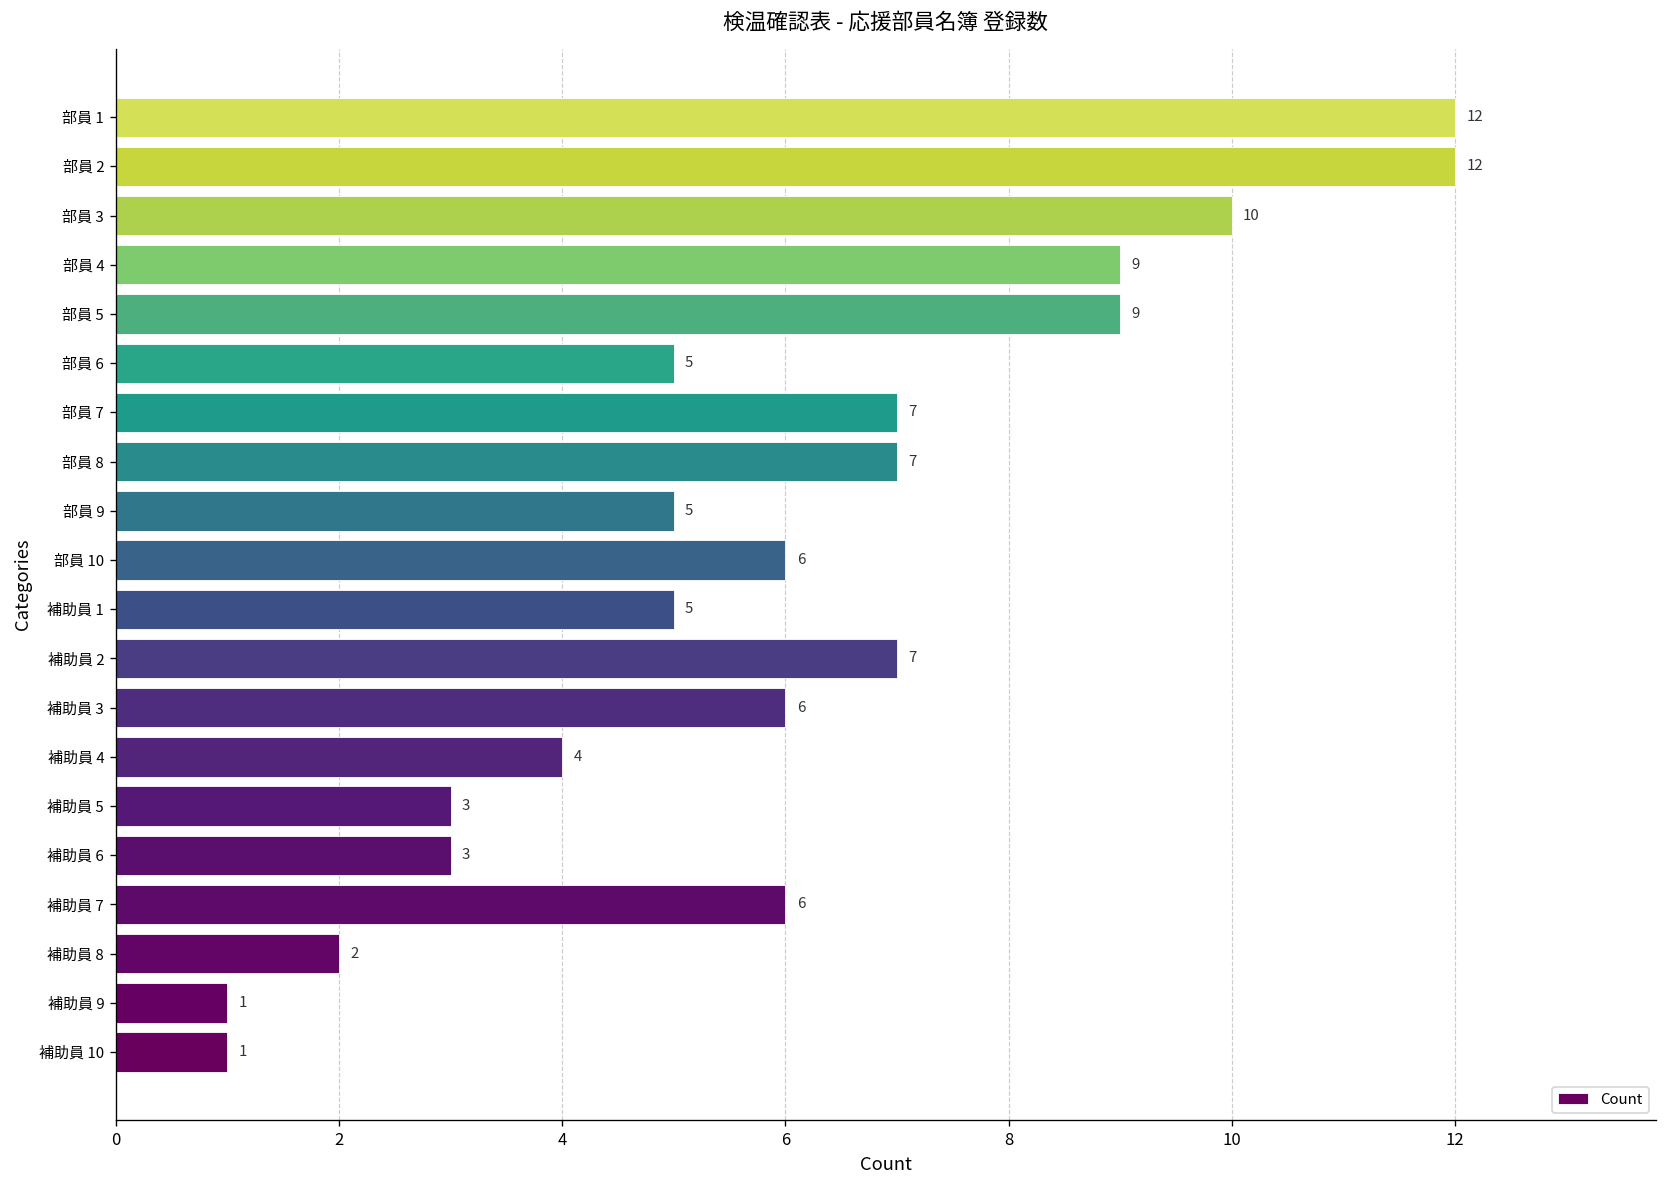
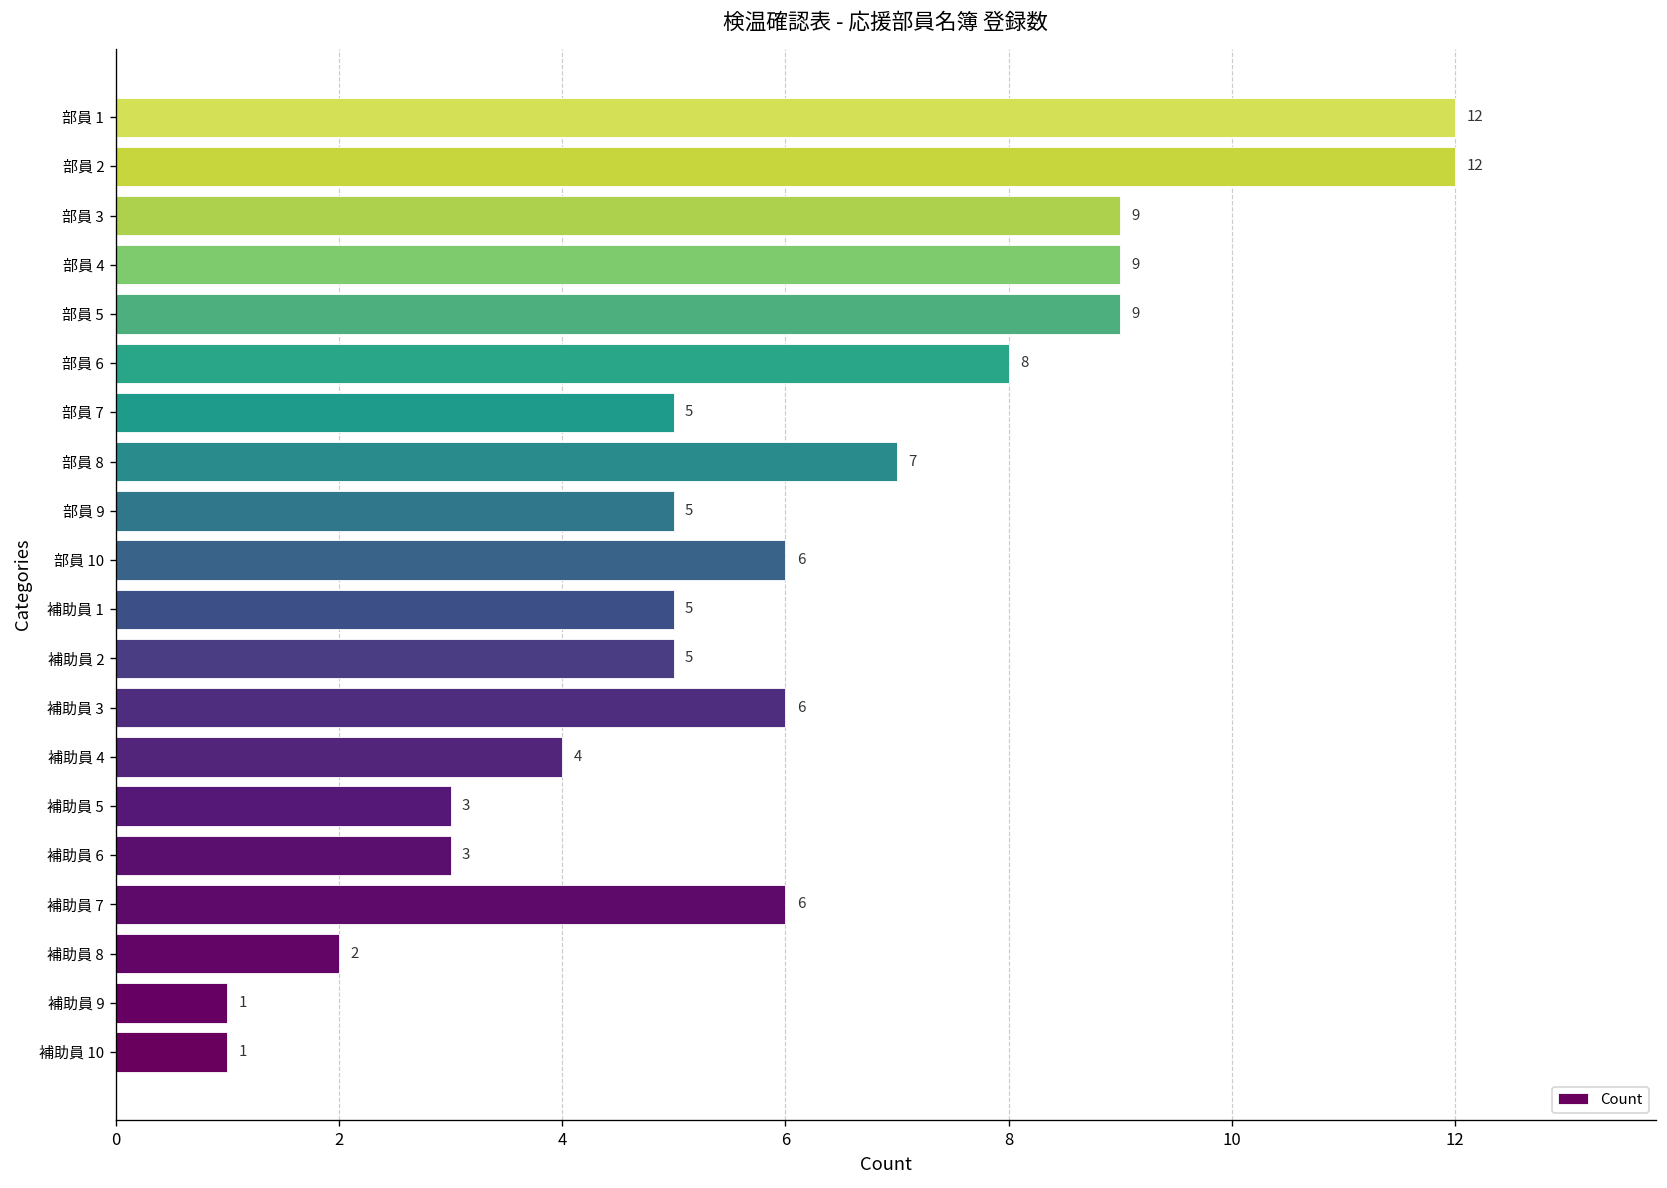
  {
    "部員 1": 12,
    "部員 2": 12,
-   "部員 3": 10,
+   "部員 3": 9,
    "部員 4": 9,
    "部員 5": 9,
-   "部員 6": 5,
-   "部員 7": 7,
+   "部員 6": 8,
+   "部員 7": 5,
    "部員 8": 7,
    "部員 9": 5,
    "部員 10": 6,
    "補助員 1": 5,
-   "補助員 2": 7,
+   "補助員 2": 5,
    "補助員 3": 6,
    "補助員 4": 4,
    "補助員 5": 3,
    "補助員 6": 3,
    "補助員 7": 6,
    "補助員 8": 2,
    "補助員 9": 1,
    "補助員 10": 1
  }
